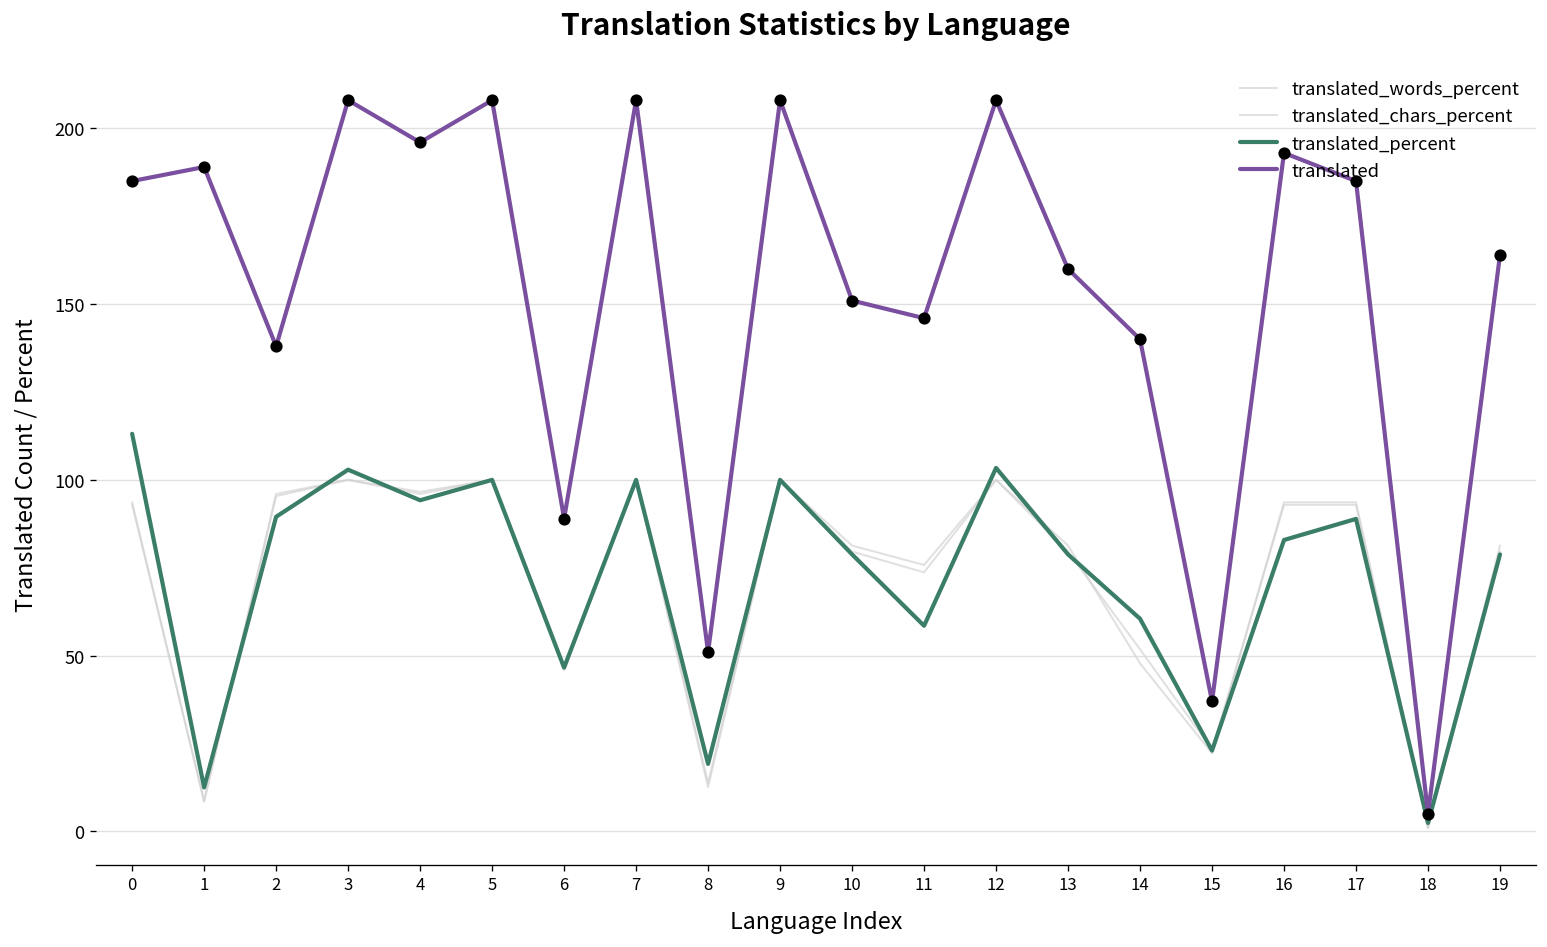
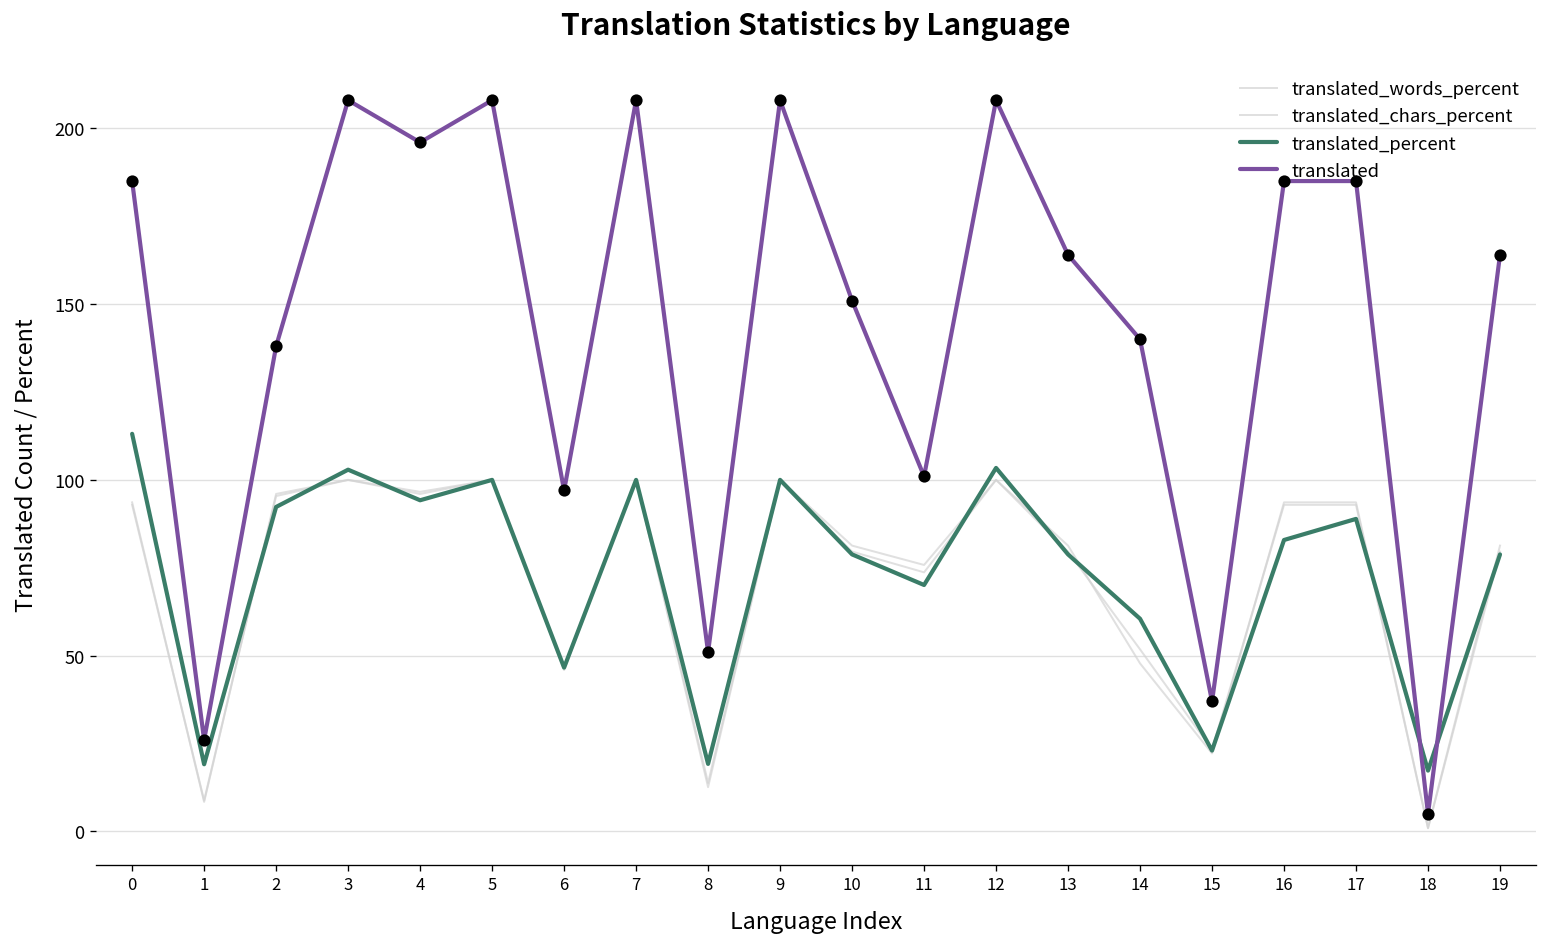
  {
    "translated_percent": {
      "0": 113,
-     "1": 13,
-     "2": 90,
+     "1": 19,
+     "2": 92,
      "3": 103,
      "4": 94,
      "8": 19,
-     "11": 59,
+     "11": 70,
      "12": 103,
      "14": 61,
      "16": 83,
      "17": 89,
-     "18": 2
+     "18": 17
    },
    "translated": {
      "0": 185,
-     "1": 189,
+     "1": 26,
      "2": 138,
      "3": 208,
      "4": 196,
      "5": 208,
-     "6": 89,
+     "6": 97,
      "7": 208,
      "8": 51,
      "9": 208,
      "10": 151,
-     "11": 146,
+     "11": 101,
      "12": 208,
-     "13": 160,
+     "13": 164,
      "14": 140,
      "15": 37,
-     "16": 193,
+     "16": 185,
      "17": 185,
      "18": 5,
      "19": 164
    }
  }
